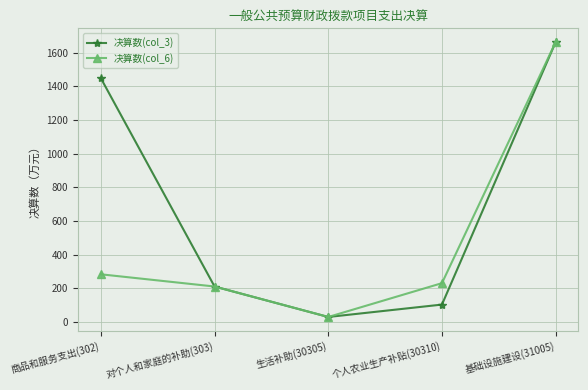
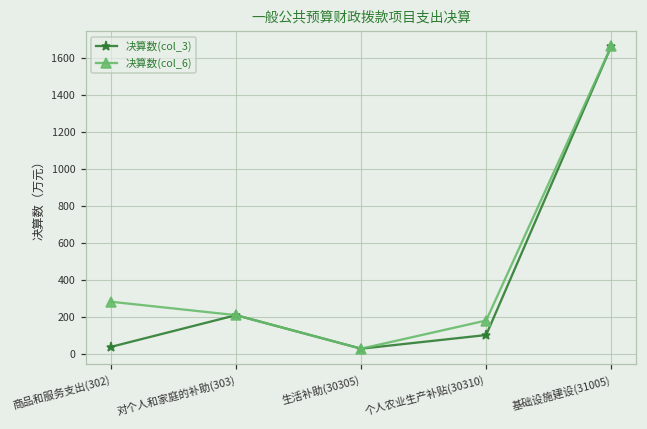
  {
    "决算数(col_3)": {
-     "商品和服务支出(302)": 1450,
+     "商品和服务支出(302)": 40,
      "个人农业生产补贴(30310)": 100
    },
    "决算数(col_6)": {
      "商品和服务支出(302)": 280,
-     "个人农业生产补贴(30310)": 230
+     "个人农业生产补贴(30310)": 180
    }
  }
